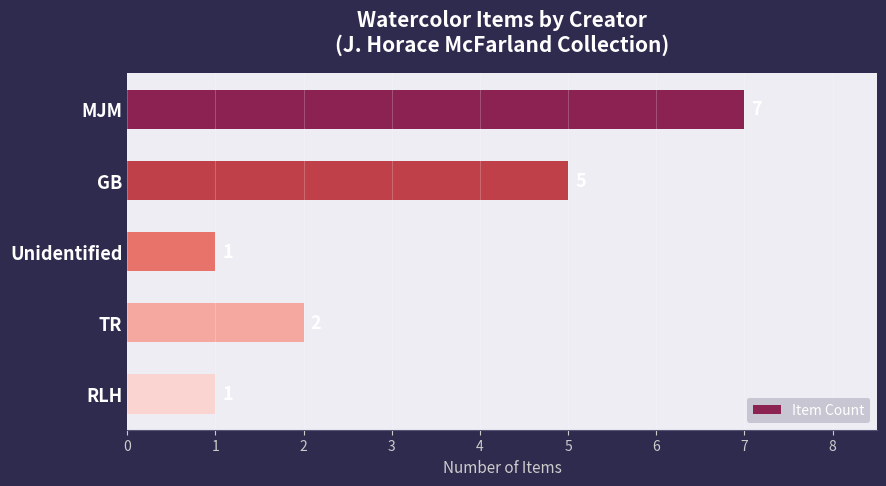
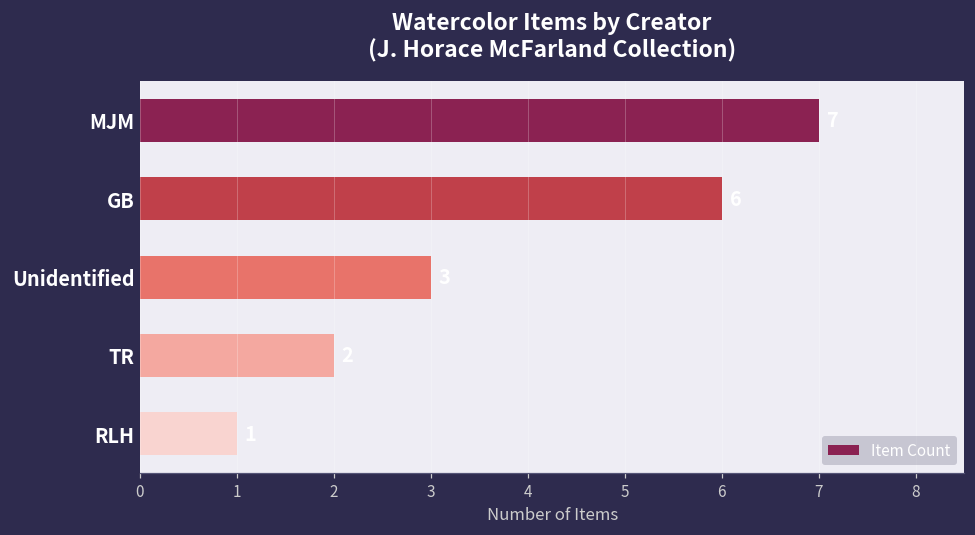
  {
    "MJM": 7,
-   "GB": 5,
-   "Unidentified": 1,
+   "GB": 6,
+   "Unidentified": 3,
    "TR": 2,
    "RLH": 1
  }
